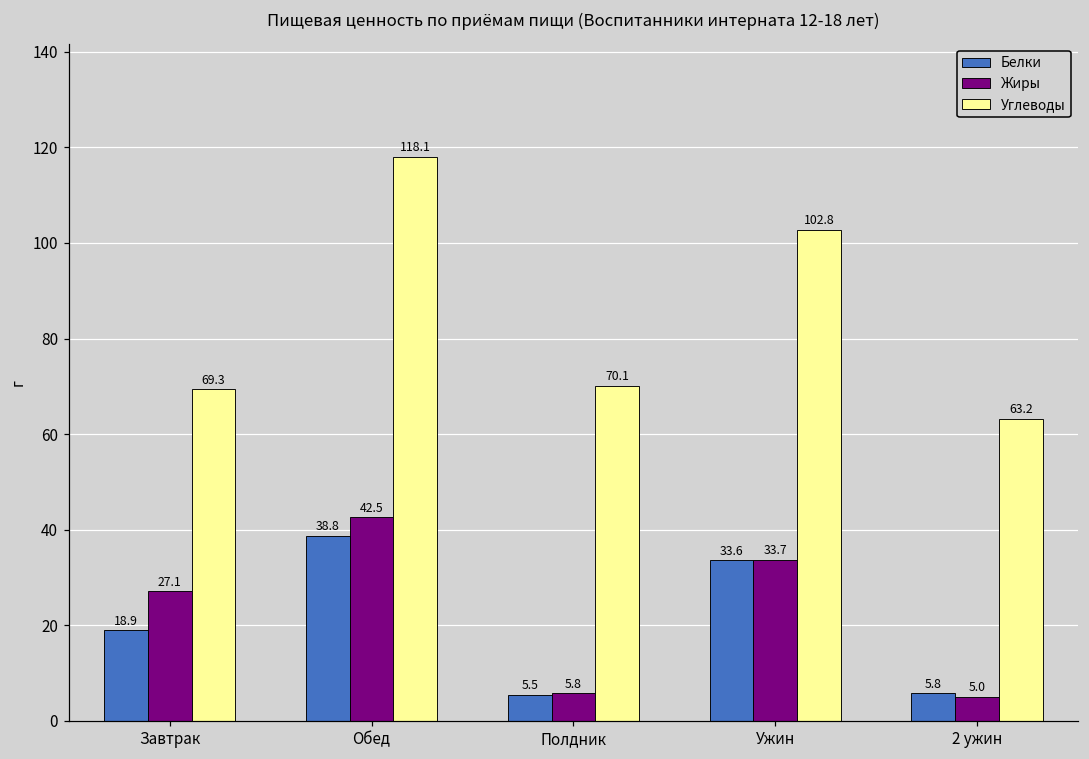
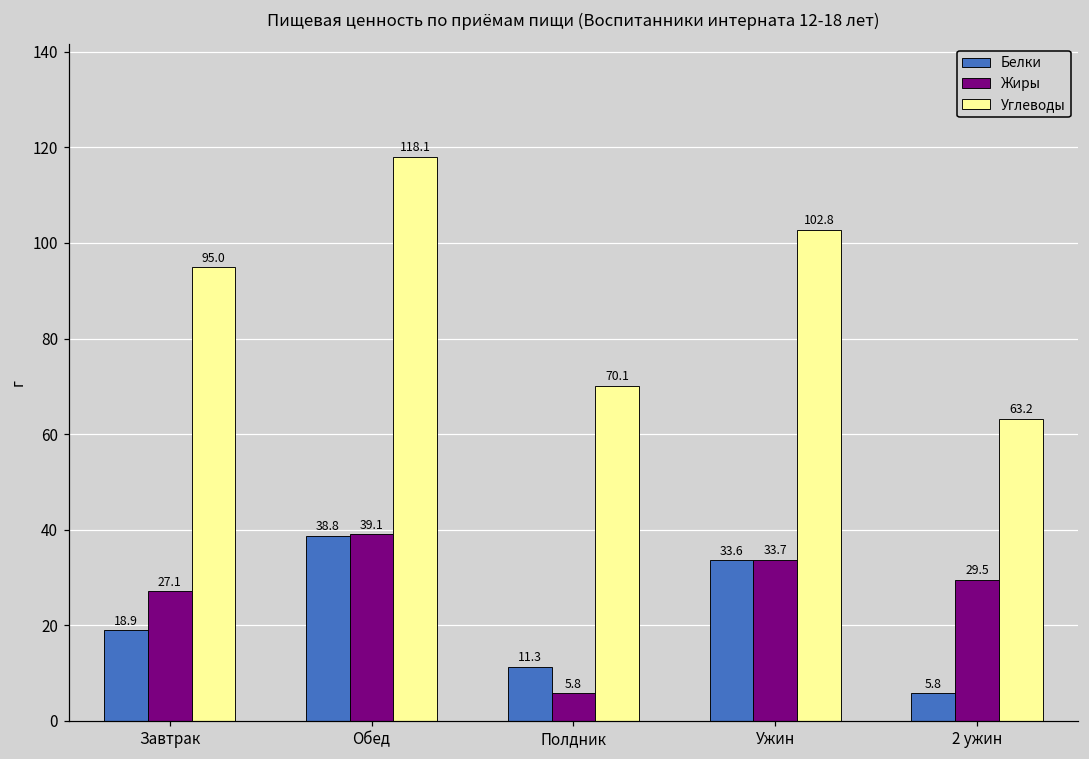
  {
    "Белки": {
      "Завтрак": 18.9,
      "Обед": 38.8,
-     "Полдник": 5.5,
+     "Полдник": 11.3,
      "Ужин": 33.6,
      "2 ужин": 5.8
    },
    "Жиры": {
      "Завтрак": 27.1,
-     "Обед": 42.5,
+     "Обед": 39.1,
      "Полдник": 5.8,
      "Ужин": 33.7,
-     "2 ужин": 5.0
+     "2 ужин": 29.5
    },
    "Углеводы": {
-     "Завтрак": 69.3,
+     "Завтрак": 95.0,
      "Обед": 118.1,
      "Полдник": 70.1,
      "Ужин": 102.8,
      "2 ужин": 63.2
    }
  }
